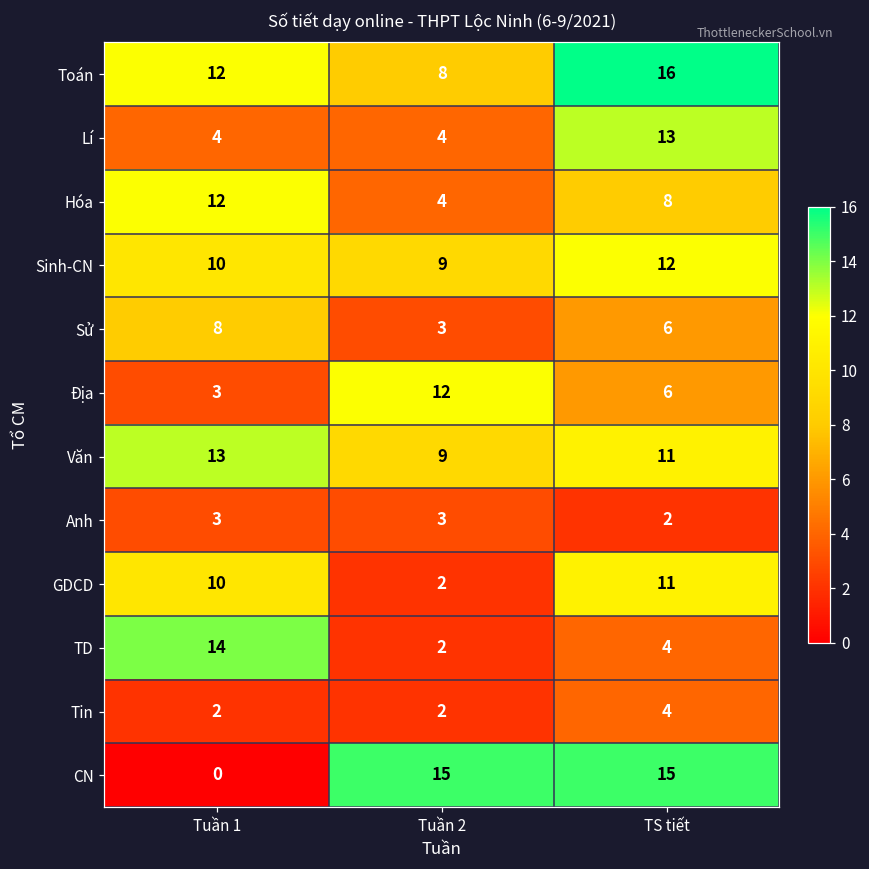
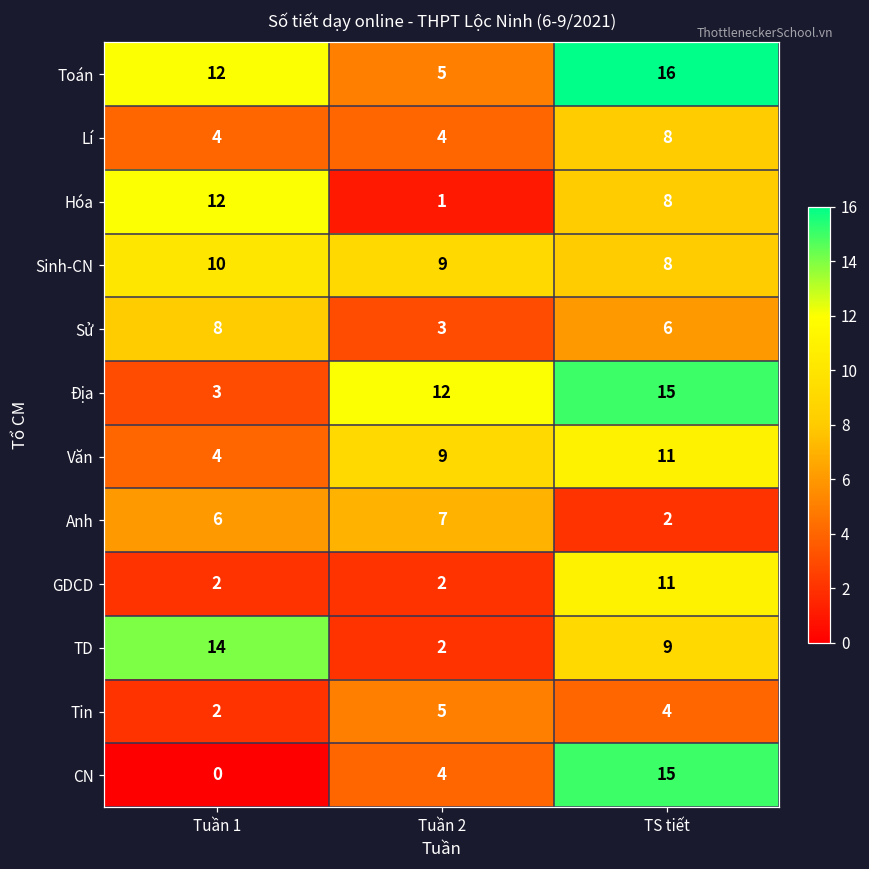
  {
    "Toán": {
      "Tuần 1": 12,
-     "Tuần 2": 8,
+     "Tuần 2": 5,
      "TS tiết": 16
    },
    "Lí": {
      "Tuần 1": 4,
      "Tuần 2": 4,
-     "TS tiết": 13
+     "TS tiết": 8
    },
    "Hóa": {
      "Tuần 1": 12,
-     "Tuần 2": 4,
+     "Tuần 2": 1,
      "TS tiết": 8
    },
    "Sinh-CN": {
      "Tuần 1": 10,
      "Tuần 2": 9,
-     "TS tiết": 12
+     "TS tiết": 8
    },
    "Sử": {
      "Tuần 1": 8,
      "Tuần 2": 3,
      "TS tiết": 6
    },
    "Địa": {
      "Tuần 1": 3,
      "Tuần 2": 12,
-     "TS tiết": 6
+     "TS tiết": 15
    },
    "Văn": {
-     "Tuần 1": 13,
+     "Tuần 1": 4,
      "Tuần 2": 9,
      "TS tiết": 11
    },
    "Anh": {
-     "Tuần 1": 3,
-     "Tuần 2": 3,
+     "Tuần 1": 6,
+     "Tuần 2": 7,
      "TS tiết": 2
    },
    "GDCD": {
-     "Tuần 1": 10,
+     "Tuần 1": 2,
      "Tuần 2": 2,
      "TS tiết": 11
    },
    "TD": {
      "Tuần 1": 14,
      "Tuần 2": 2,
-     "TS tiết": 4
+     "TS tiết": 9
    },
    "Tin": {
      "Tuần 1": 2,
-     "Tuần 2": 2,
+     "Tuần 2": 5,
      "TS tiết": 4
    },
    "CN": {
      "Tuần 1": 0,
-     "Tuần 2": 15,
+     "Tuần 2": 4,
      "TS tiết": 15
    }
  }
